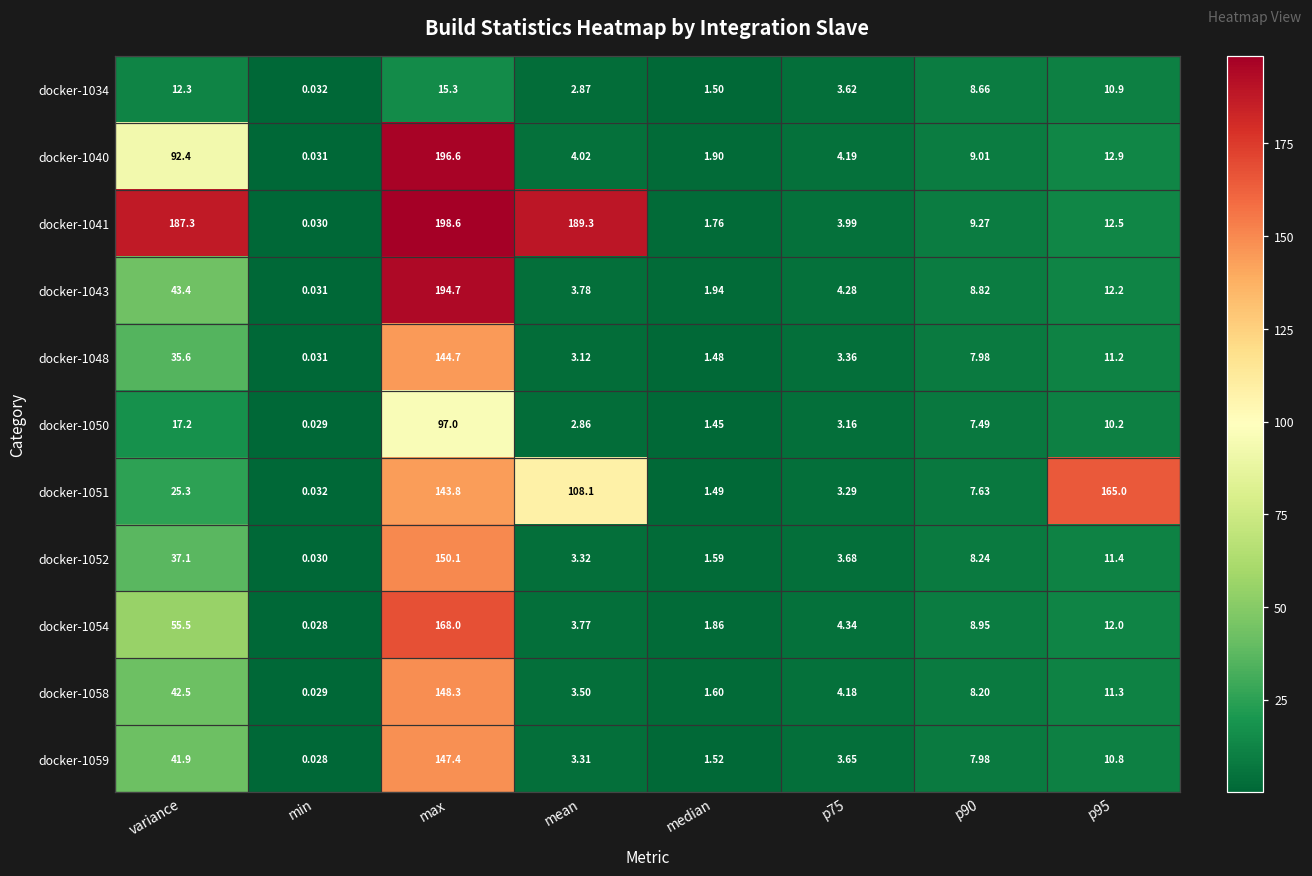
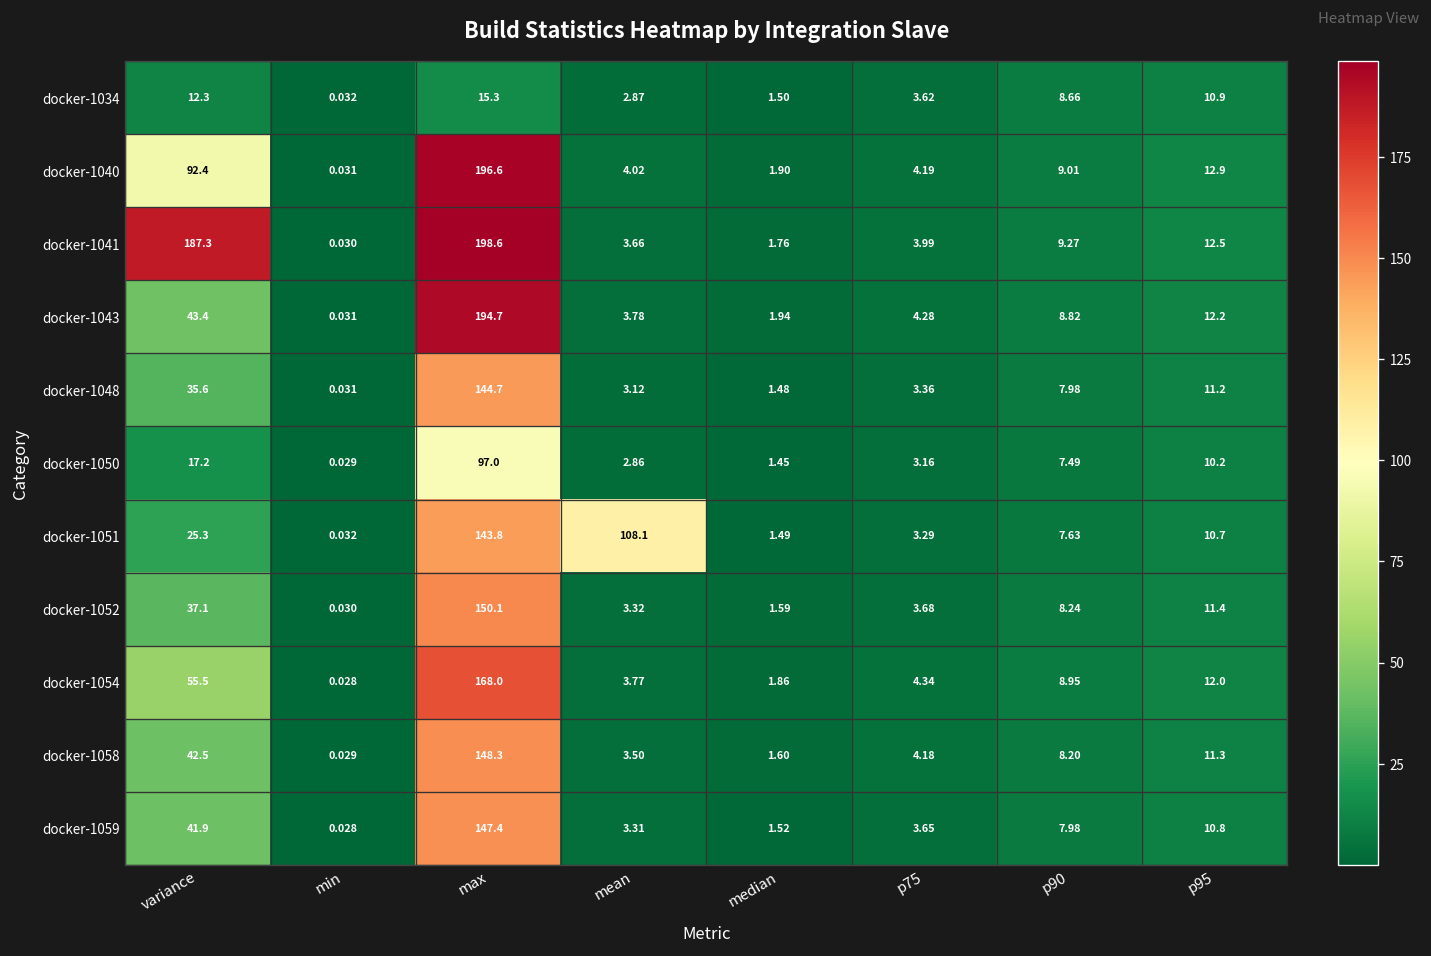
  {
    "docker-1034": {
      "variance": 12.3,
      "min": 0.032,
      "max": 15.3,
      "mean": 2.87,
      "median": 1.50,
      "p75": 3.62,
      "p90": 8.66,
      "p95": 10.9
    },
    "docker-1040": {
      "variance": 92.4,
      "min": 0.031,
      "max": 196.6,
      "mean": 4.02,
      "median": 1.90,
      "p75": 4.19,
      "p90": 9.01,
      "p95": 12.9
    },
    "docker-1041": {
      "variance": 187.3,
      "min": 0.030,
      "max": 198.6,
-     "mean": 189.3,
+     "mean": 3.66,
      "median": 1.76,
      "p75": 3.99,
      "p90": 9.27,
      "p95": 12.5
    },
    "docker-1043": {
      "variance": 43.4,
      "min": 0.031,
      "max": 194.7,
      "mean": 3.78,
      "median": 1.94,
      "p75": 4.28,
      "p90": 8.82,
      "p95": 12.2
    },
    "docker-1048": {
      "variance": 35.6,
      "min": 0.031,
      "max": 144.7,
      "mean": 3.12,
      "median": 1.48,
      "p75": 3.36,
      "p90": 7.98,
      "p95": 11.2
    },
    "docker-1050": {
      "variance": 17.2,
      "min": 0.029,
      "max": 97.0,
      "mean": 2.86,
      "median": 1.45,
      "p75": 3.16,
      "p90": 7.49,
      "p95": 10.2
    },
    "docker-1051": {
      "variance": 25.3,
      "min": 0.032,
      "max": 143.8,
      "mean": 108.1,
      "median": 1.49,
      "p75": 3.29,
      "p90": 7.63,
-     "p95": 165.0
+     "p95": 10.7
    },
    "docker-1052": {
      "variance": 37.1,
      "min": 0.030,
      "max": 150.1,
      "mean": 3.32,
      "median": 1.59,
      "p75": 3.68,
      "p90": 8.24,
      "p95": 11.4
    },
    "docker-1054": {
      "variance": 55.5,
      "min": 0.028,
      "max": 168.0,
      "mean": 3.77,
      "median": 1.86,
      "p75": 4.34,
      "p90": 8.95,
      "p95": 12.0
    },
    "docker-1058": {
      "variance": 42.5,
      "min": 0.029,
      "max": 148.3,
      "mean": 3.50,
      "median": 1.60,
      "p75": 4.18,
      "p90": 8.20,
      "p95": 11.3
    },
    "docker-1059": {
      "variance": 41.9,
      "min": 0.028,
      "max": 147.4,
      "mean": 3.31,
      "median": 1.52,
      "p75": 3.65,
      "p90": 7.98,
      "p95": 10.8
    }
  }
